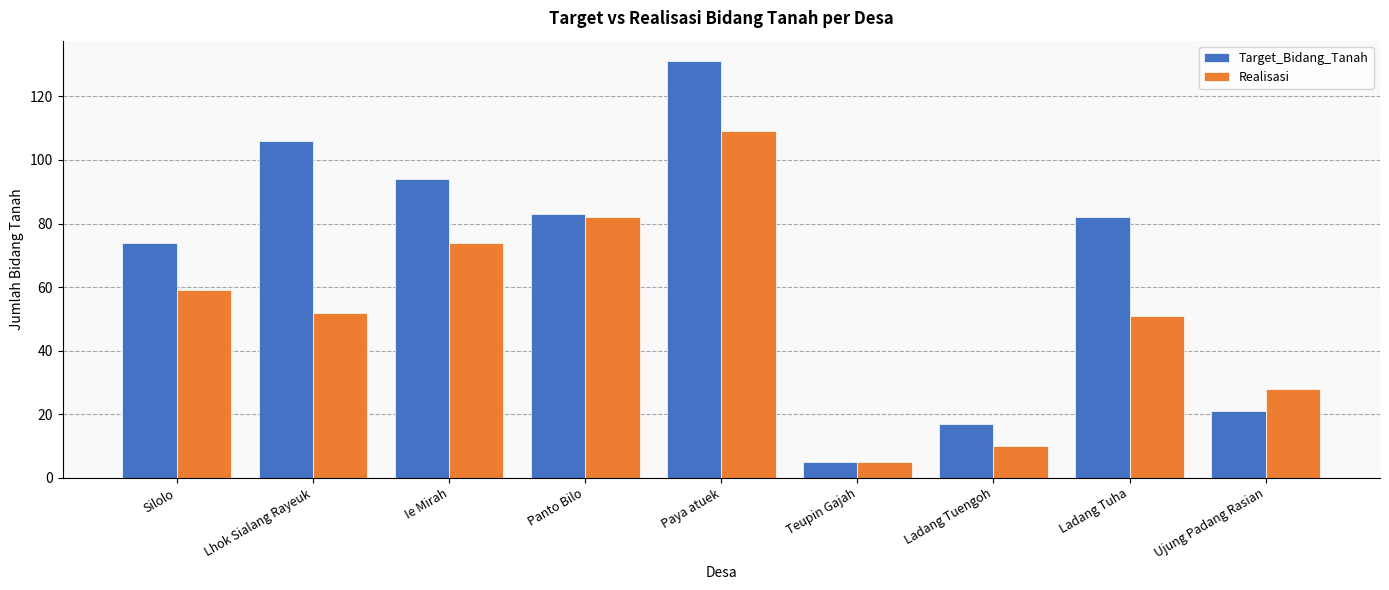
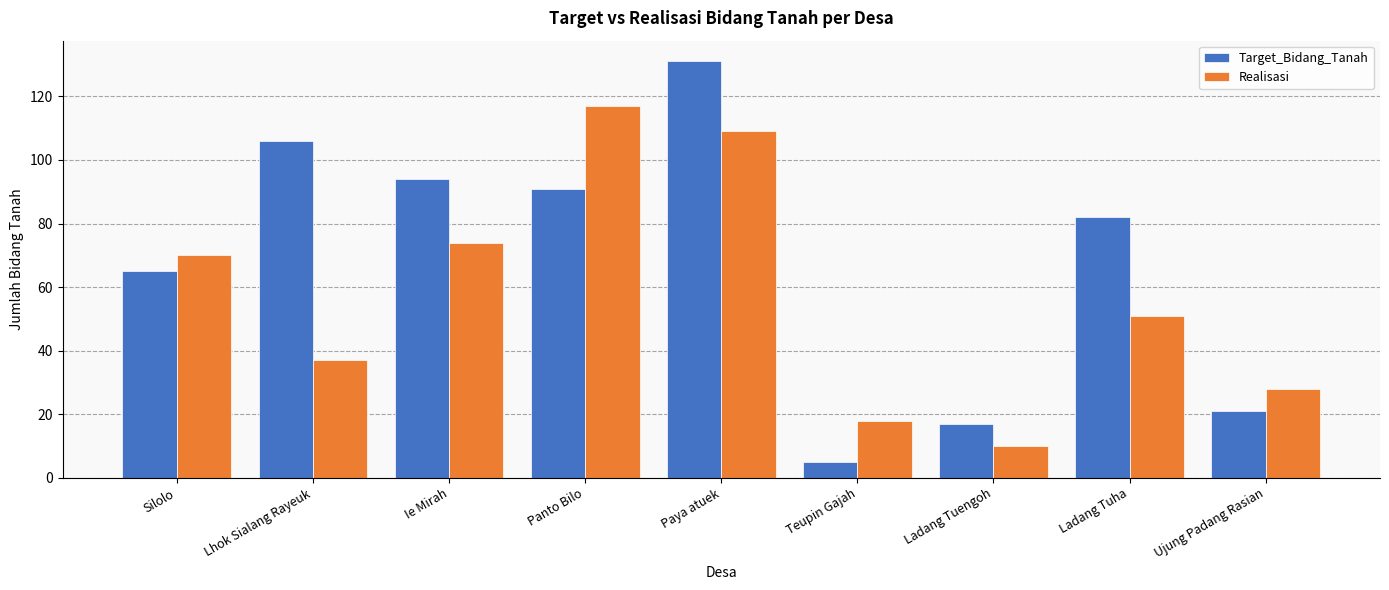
  {
    "Target_Bidang_Tanah": {
-     "Silolo": 74,
+     "Silolo": 65,
      "Lhok Sialang Rayeuk": 106,
      "Ie Mirah": 94,
-     "Panto Bilo": 83,
+     "Panto Bilo": 91,
      "Paya atuek": 131,
      "Teupin Gajah": 5,
      "Ladang Tuengoh": 17,
      "Ladang Tuha": 82,
      "Ujung Padang Rasian": 21
    },
    "Realisasi": {
-     "Silolo": 59,
-     "Lhok Sialang Rayeuk": 52,
+     "Silolo": 70,
+     "Lhok Sialang Rayeuk": 37,
      "Ie Mirah": 74,
-     "Panto Bilo": 82,
+     "Panto Bilo": 117,
      "Paya atuek": 109,
-     "Teupin Gajah": 5,
+     "Teupin Gajah": 18,
      "Ladang Tuengoh": 10,
      "Ladang Tuha": 51,
      "Ujung Padang Rasian": 28
    }
  }
